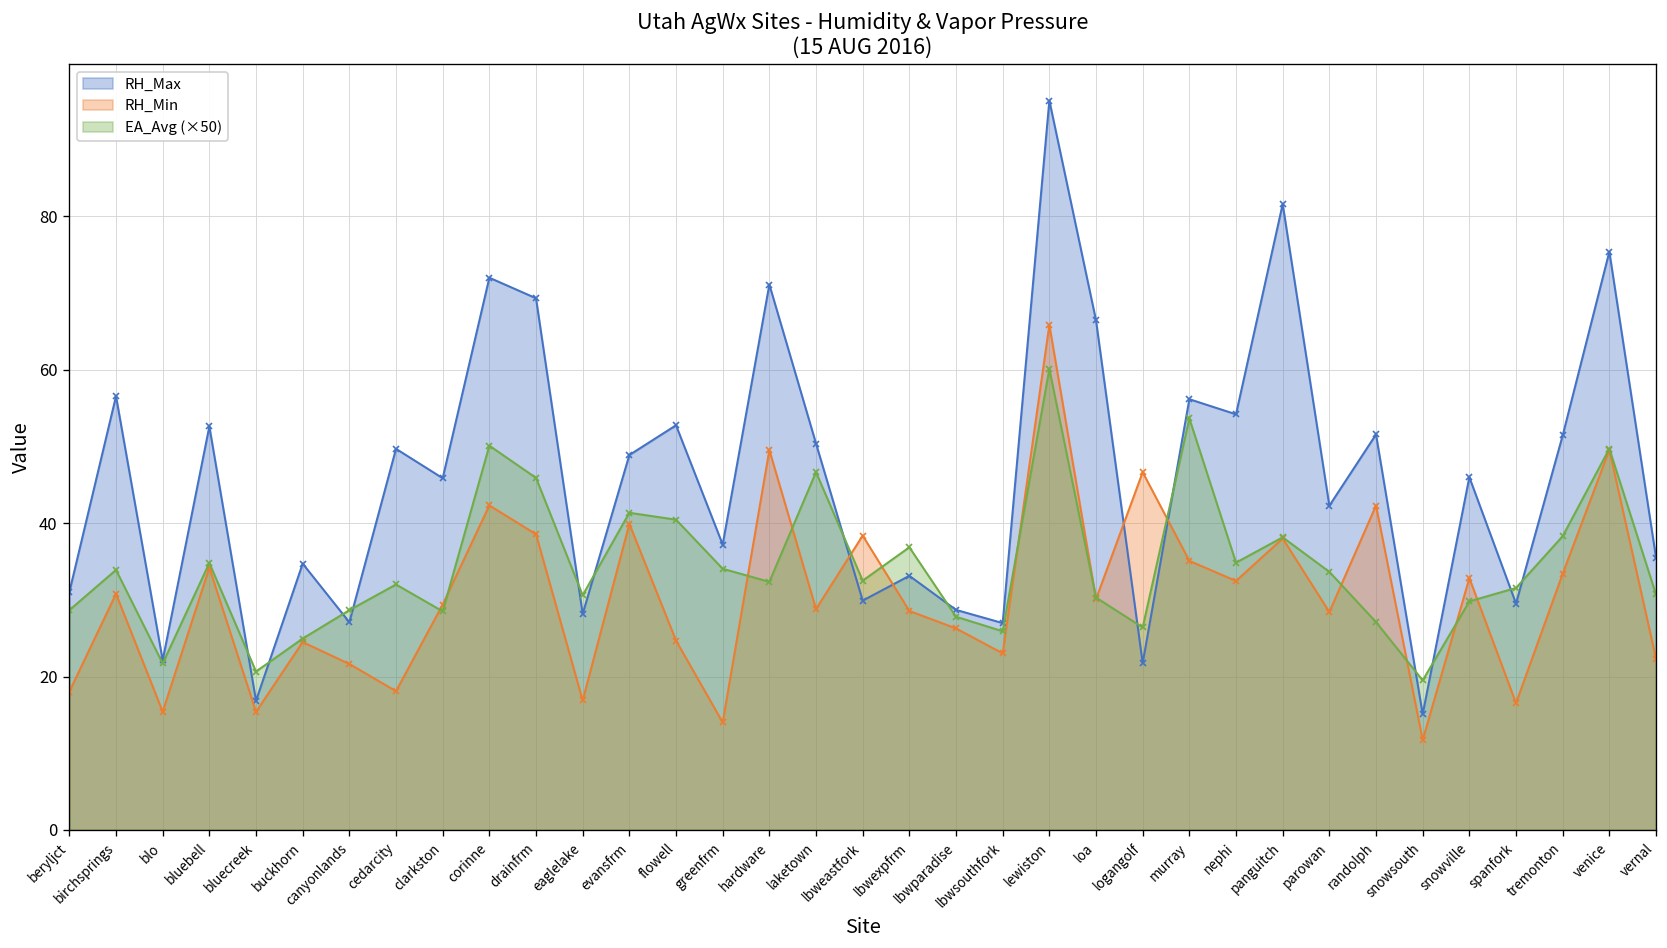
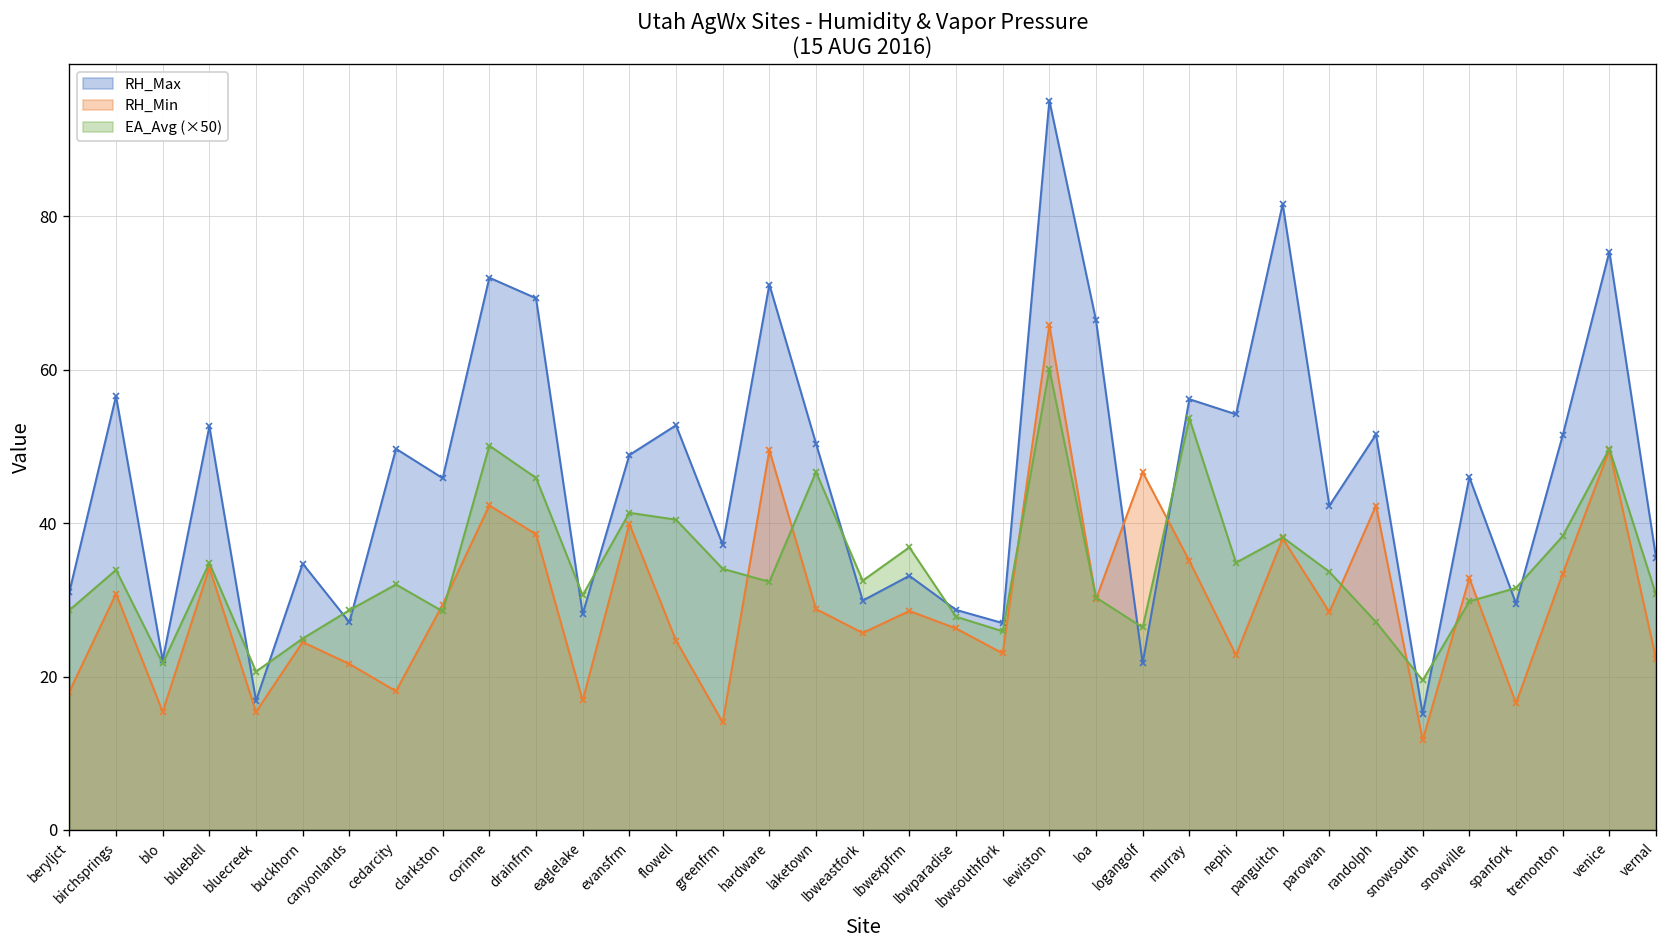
  {
    "RH_Max": {
      "beryljct": 31,
      "birchsprings": 57,
      "blo": 22,
      "bluebell": 53,
      "bluecreek": 17,
      "buckhorn": 35,
      "canyonlands": 27,
      "cedarcity": 50,
      "clarkston": 46,
      "corinne": 72,
      "drainfrm": 69,
      "eaglelake": 28,
      "evansfrm": 49,
      "flowell": 53,
      "greenfrm": 37,
      "hardware": 71,
      "laketown": 50,
      "lbweastfork": 30,
      "lbwexpfrm": 33,
      "lbwparadise": 29,
      "lbwsouthfork": 27,
      "lewiston": 95,
      "loa": 66,
      "logangolf": 22,
      "murray": 56,
      "nephi": 54,
      "panguitch": 82,
      "parowan": 42,
      "randolph": 52,
      "snowsouth": 15,
      "snowville": 46,
      "spanfork": 30,
      "tremonton": 51,
      "venice": 75,
      "vernal": 36
    },
    "RH_Min": {
      "beryljct": 18,
      "birchsprings": 31,
      "blo": 15,
      "bluebell": 34,
      "bluecreek": 15,
      "buckhorn": 24,
      "canyonlands": 22,
      "cedarcity": 18,
      "clarkston": 29,
      "corinne": 42,
      "drainfrm": 39,
      "eaglelake": 17,
      "evansfrm": 40,
      "flowell": 25,
      "greenfrm": 14,
      "hardware": 50,
      "laketown": 29,
-     "lbweastfork": 38,
+     "lbweastfork": 26,
      "lbwexpfrm": 29,
      "lbwparadise": 26,
      "lbwsouthfork": 23,
      "lewiston": 66,
      "logangolf": 47,
      "murray": 35,
-     "nephi": 32,
+     "nephi": 23,
      "parowan": 28,
      "randolph": 42,
      "snowsouth": 12,
      "snowville": 33,
      "spanfork": 17,
      "tremonton": 33,
      "vernal": 22
    },
    "EA_Avg (×50)": {
      "beryljct": 29,
      "birchsprings": 34,
      "blo": 22,
      "bluebell": 35,
      "bluecreek": 21,
      "buckhorn": 25,
      "canyonlands": 29,
      "cedarcity": 32,
      "clarkston": 28,
      "corinne": 50,
      "drainfrm": 46,
      "eaglelake": 31,
      "evansfrm": 41,
      "flowell": 40,
      "greenfrm": 34,
      "hardware": 32,
      "laketown": 47,
      "lbweastfork": 33,
      "lbwexpfrm": 37,
      "lbwparadise": 28,
      "lbwsouthfork": 26,
      "lewiston": 60,
      "logangolf": 26,
      "murray": 54,
      "nephi": 35,
      "parowan": 34,
      "randolph": 27,
      "snowsouth": 20,
      "snowville": 30,
      "spanfork": 32,
      "tremonton": 38,
      "vernal": 31
    }
  }
